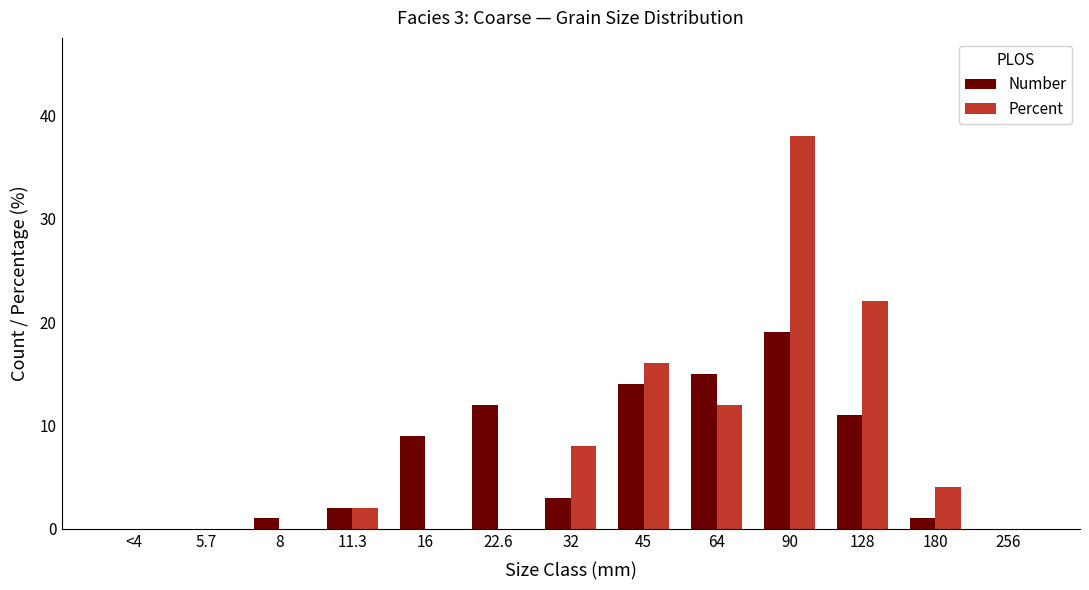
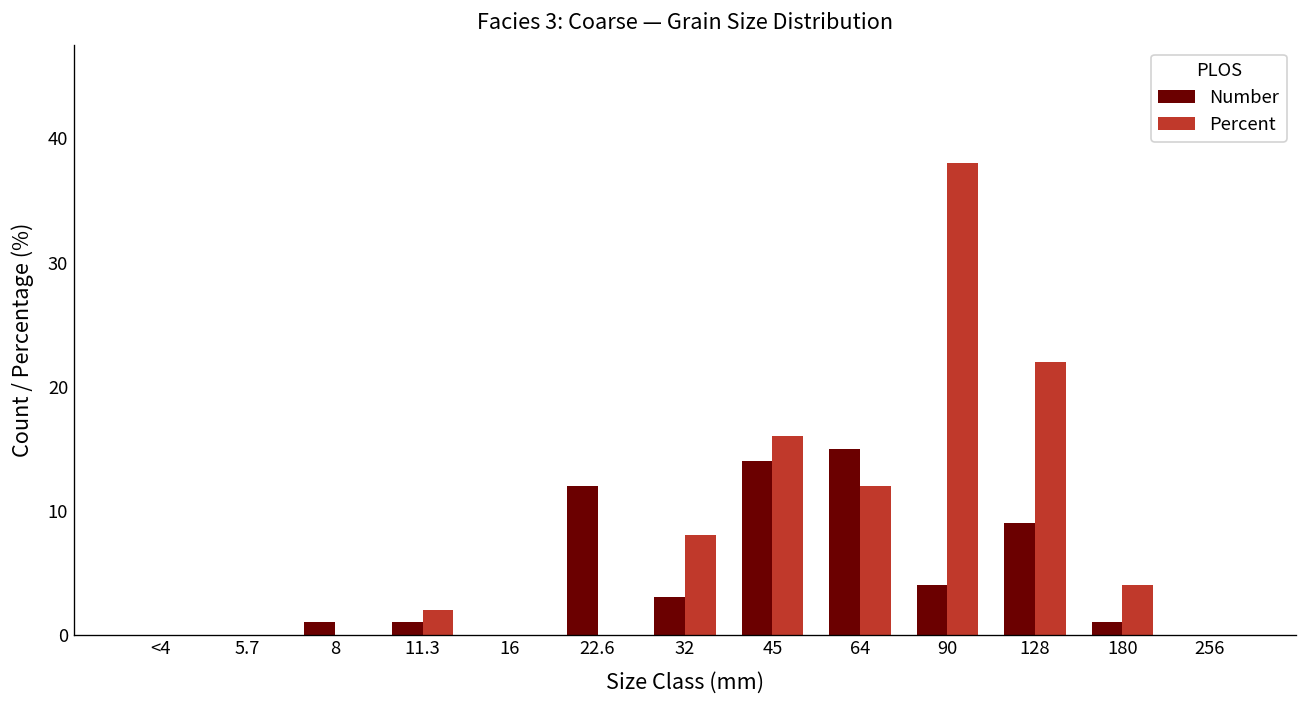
  {
    "Number": {
      "<4": 0,
      "5.7": 0,
      "8": 1,
-     "11.3": 2,
-     "16": 9,
+     "11.3": 1,
+     "16": 0,
      "22.6": 12,
      "32": 3,
      "45": 14,
      "64": 15,
-     "90": 19,
-     "128": 11,
+     "90": 4,
+     "128": 9,
      "180": 1,
      "256": 0
    },
    "Percent": {
      "<4": 0,
      "5.7": 0,
      "8": 0,
      "11.3": 2,
      "16": 0,
      "22.6": 0,
      "32": 8,
      "45": 16,
      "64": 12,
      "90": 38,
      "128": 22,
      "180": 4,
      "256": 0
    }
  }
